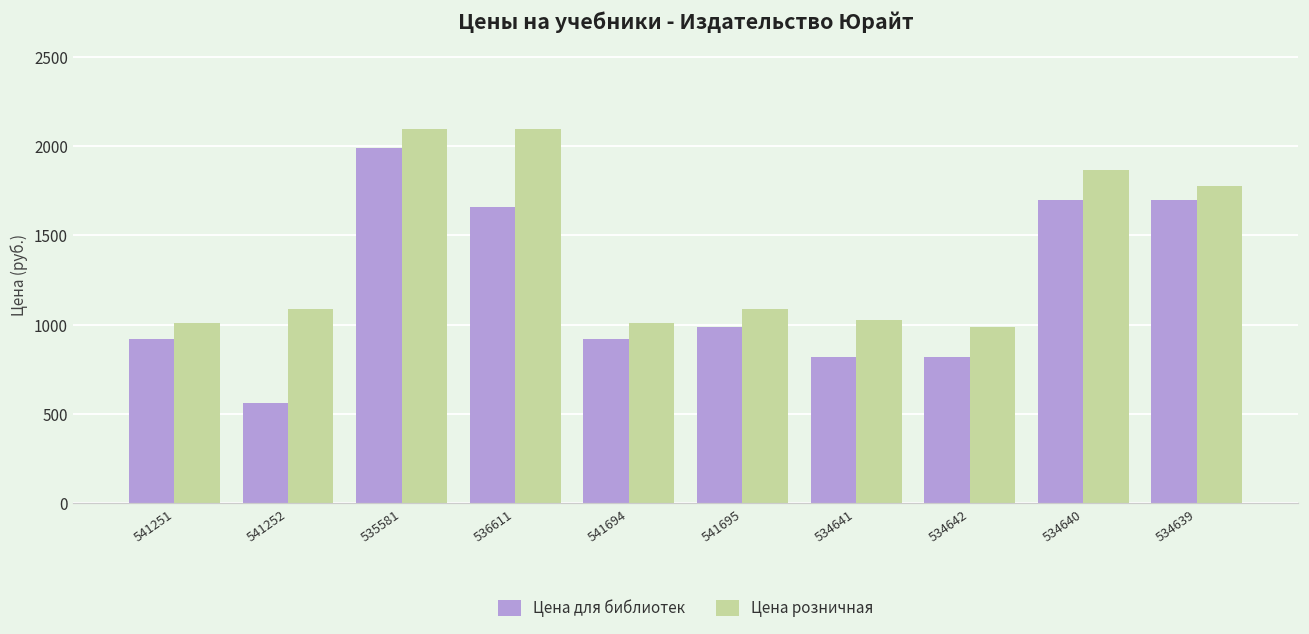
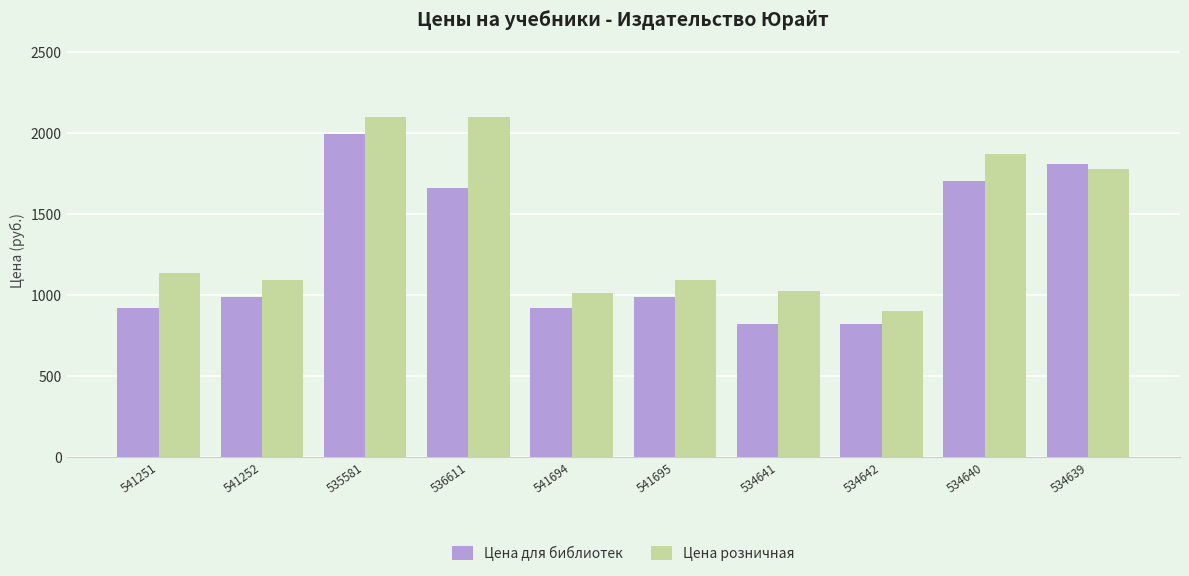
  {
    "Цена для библиотек": {
      "541251": 920,
-     "541252": 560,
+     "541252": 990,
      "535581": 1990,
      "536611": 1660,
      "541694": 920,
      "541695": 990,
      "534641": 820,
      "534642": 820,
      "534640": 1700,
-     "534639": 1700
+     "534639": 1810
    },
    "Цена розничная": {
-     "541251": 1010,
+     "541251": 1130,
      "541252": 1090,
      "535581": 2100,
      "536611": 2100,
      "541694": 1010,
      "541695": 1090,
      "534641": 1020,
-     "534642": 990,
+     "534642": 900,
      "534640": 1870,
      "534639": 1780
    }
  }
